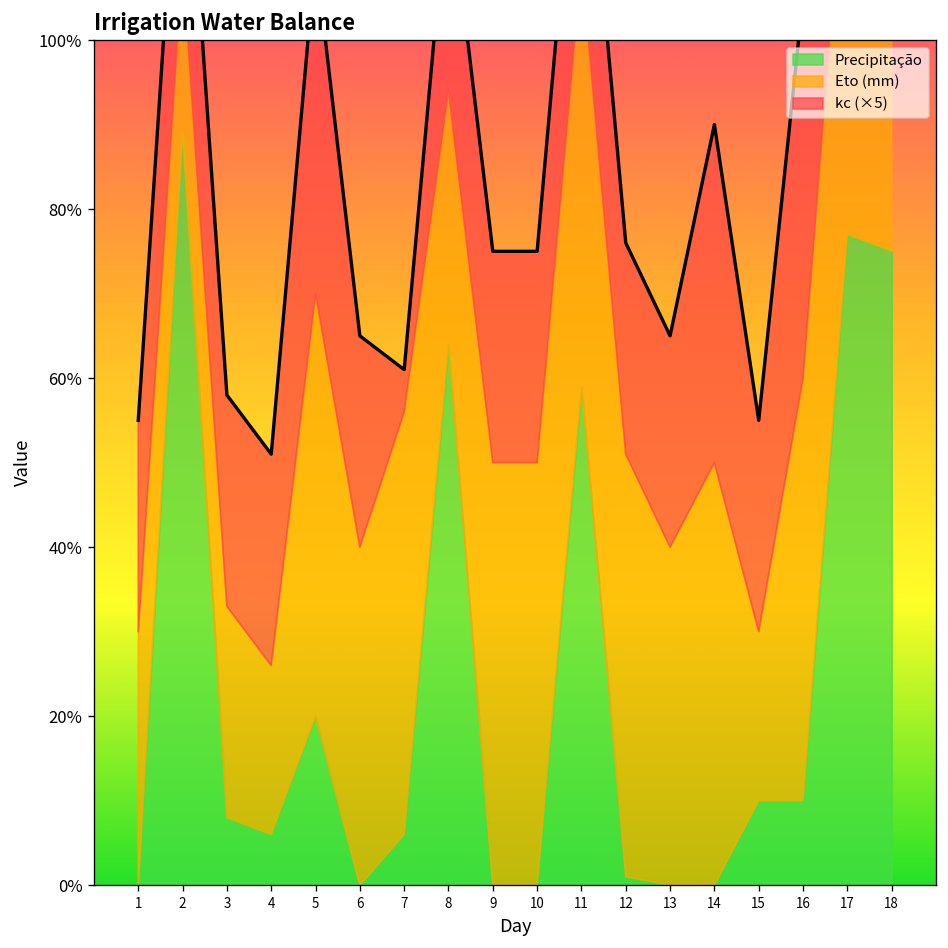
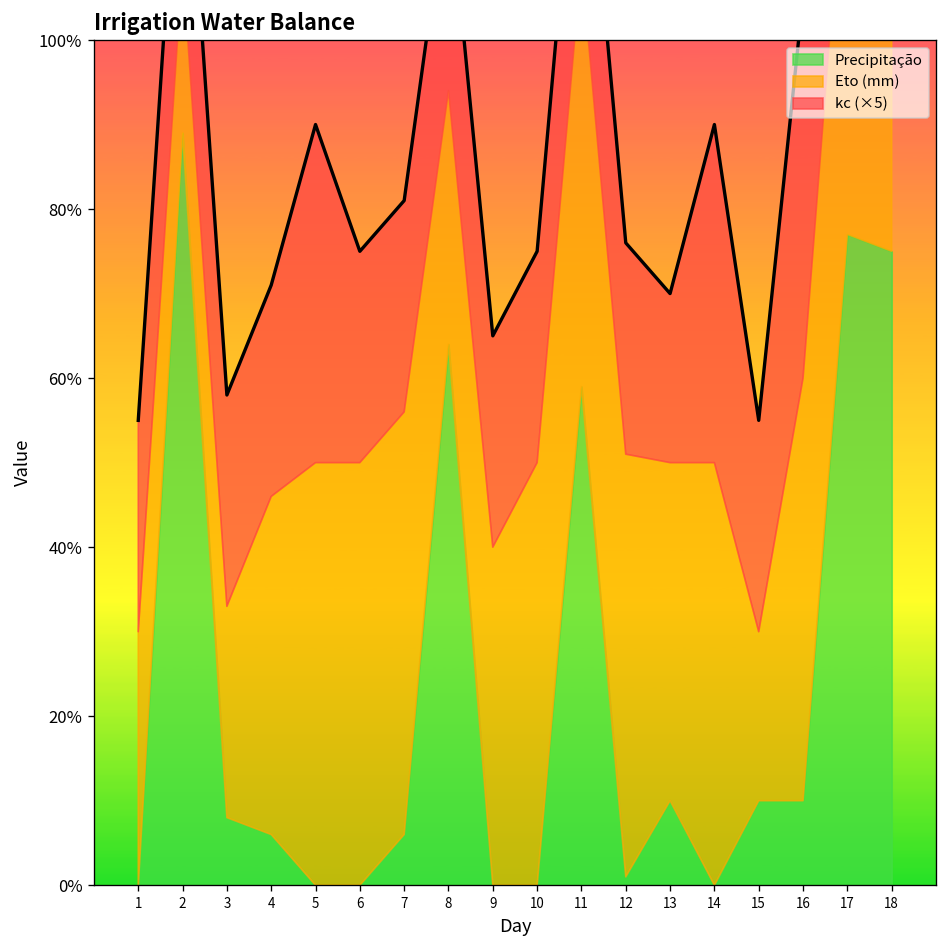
  {
    "Precipitação": {
      "1": "0%",
      "2": "89%",
      "3": "8%",
      "4": "6%",
-     "5": "20%",
+     "5": "0%",
      "6": "0%",
      "7": "6%",
      "8": "64%",
      "9": "0%",
      "10": "0%",
      "11": "59%",
      "12": "1%",
-     "13": "0%",
+     "13": "10%",
      "14": "0%",
      "15": "10%",
      "16": "10%",
      "17": "77%",
      "18": "75%"
    },
    "Eto (mm)": {
      "1": "30%",
      "3": "25%",
-     "4": "20%",
+     "4": "40%",
      "5": "50%",
-     "6": "40%",
+     "6": "50%",
      "7": "50%",
      "8": "30%",
-     "9": "50%",
+     "9": "40%",
      "10": "50%",
      "12": "50%",
      "13": "40%",
      "14": "50%",
      "15": "20%",
      "16": "50%"
    },
    "kc (×5)": {
      "1": "25%",
      "3": "25%",
      "4": "25%",
      "6": "25%",
-     "7": "5%",
+     "7": "25%",
      "9": "25%",
      "10": "25%",
      "12": "25%",
-     "13": "25%",
+     "13": "20%",
      "14": "40%",
      "15": "25%"
    }
  }
